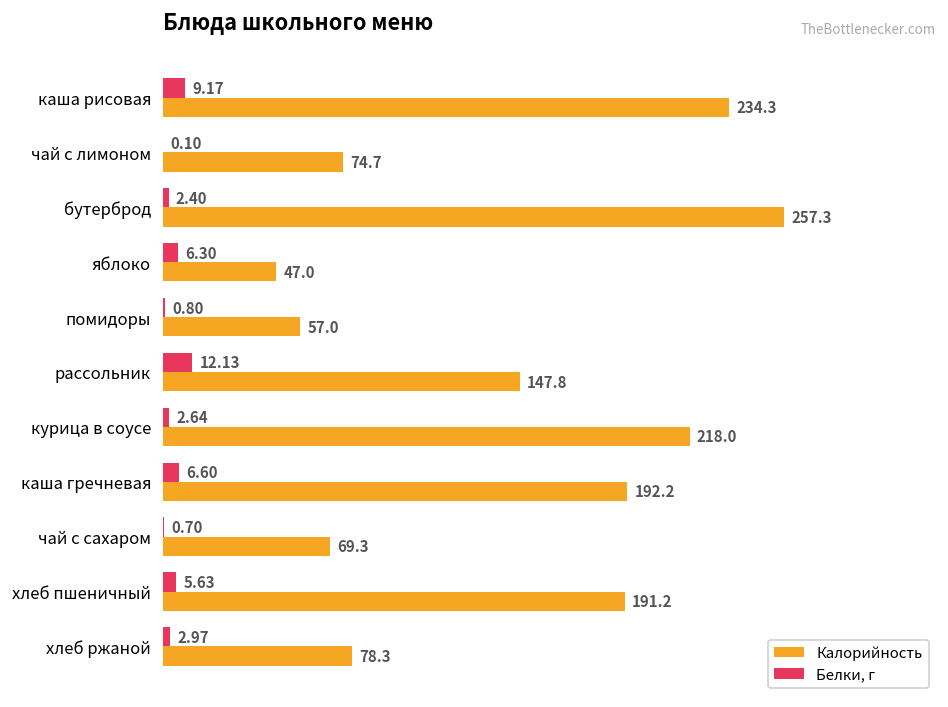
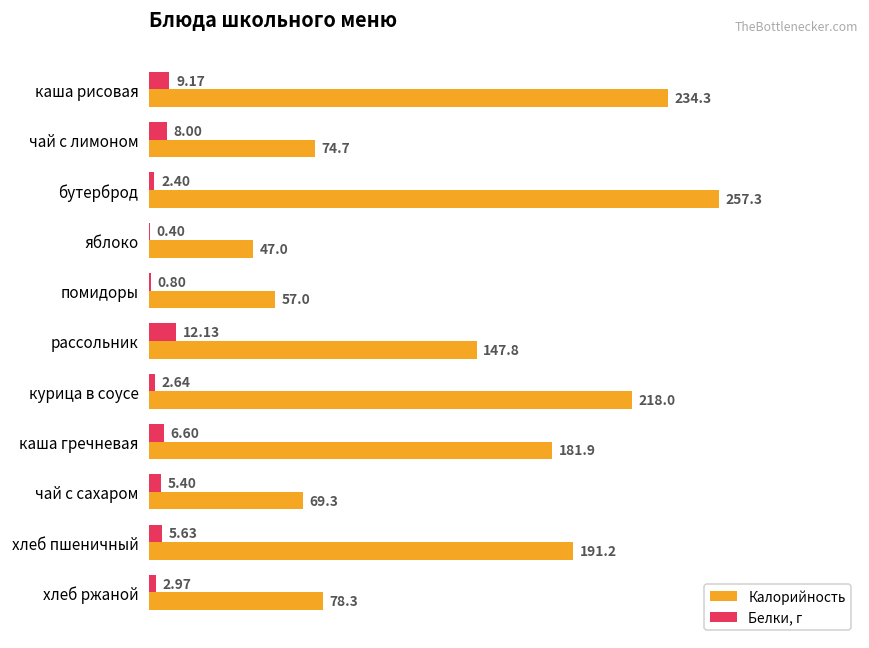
  {
    "Калорийность": {
      "каша рисовая": 234.3,
      "чай с лимоном": 74.7,
      "бутерброд": 257.3,
      "яблоко": 47.0,
      "помидоры": 57.0,
      "рассольник": 147.8,
      "курица в соусе": 218.0,
-     "каша гречневая": 192.2,
+     "каша гречневая": 181.9,
      "чай с сахаром": 69.3,
      "хлеб пшеничный": 191.2,
      "хлеб ржаной": 78.3
    },
    "Белки, г": {
      "каша рисовая": 9.17,
-     "чай с лимоном": 0.10,
+     "чай с лимоном": 8.00,
      "бутерброд": 2.40,
-     "яблоко": 6.30,
+     "яблоко": 0.40,
      "помидоры": 0.80,
      "рассольник": 12.13,
      "курица в соусе": 2.64,
      "каша гречневая": 6.60,
-     "чай с сахаром": 0.70,
+     "чай с сахаром": 5.40,
      "хлеб пшеничный": 5.63,
      "хлеб ржаной": 2.97
    }
  }
